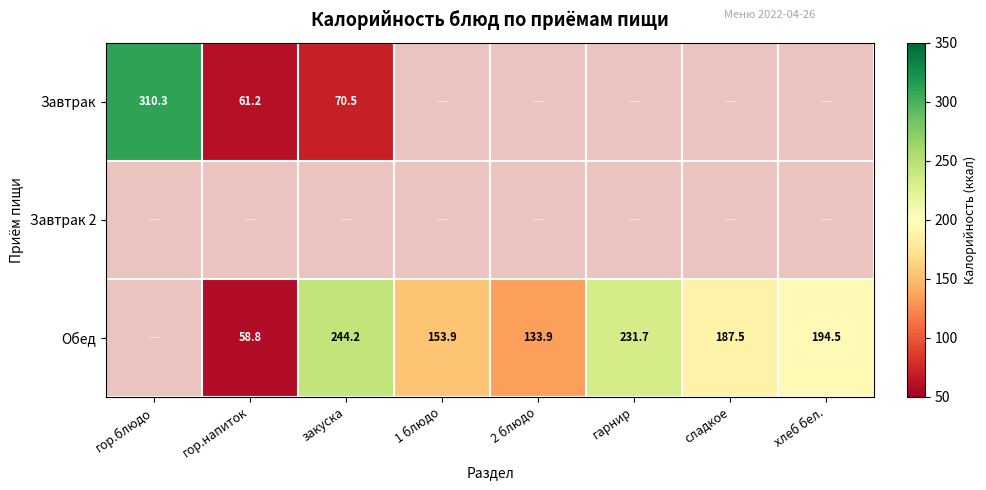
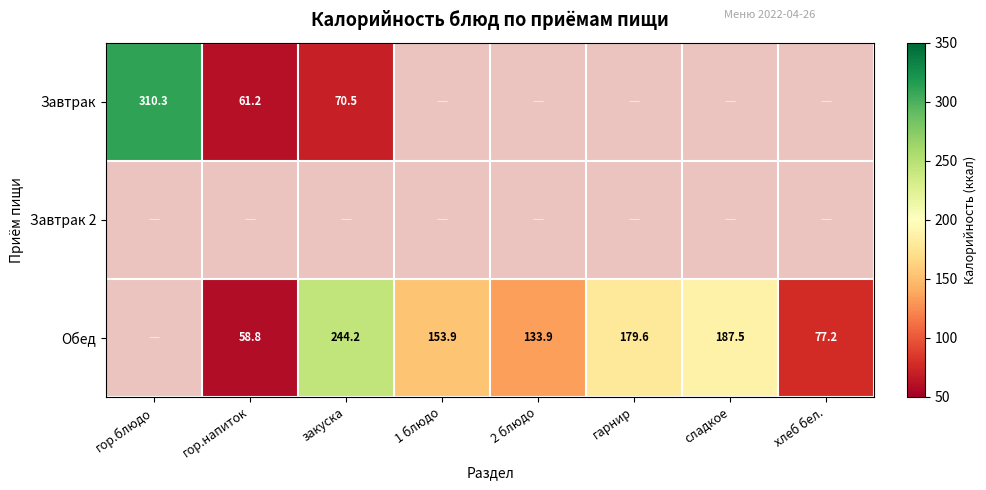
  {
    "Завтрак": {
      "гор.блюдо": 310.3,
      "гор.напиток": 61.2,
      "закуска": 70.5
    },
    "Обед": {
      "гор.напиток": 58.8,
      "закуска": 244.2,
      "1 блюдо": 153.9,
      "2 блюдо": 133.9,
-     "гарнир": 231.7,
+     "гарнир": 179.6,
      "сладкое": 187.5,
-     "хлеб бел.": 194.5
+     "хлеб бел.": 77.2
    }
  }
